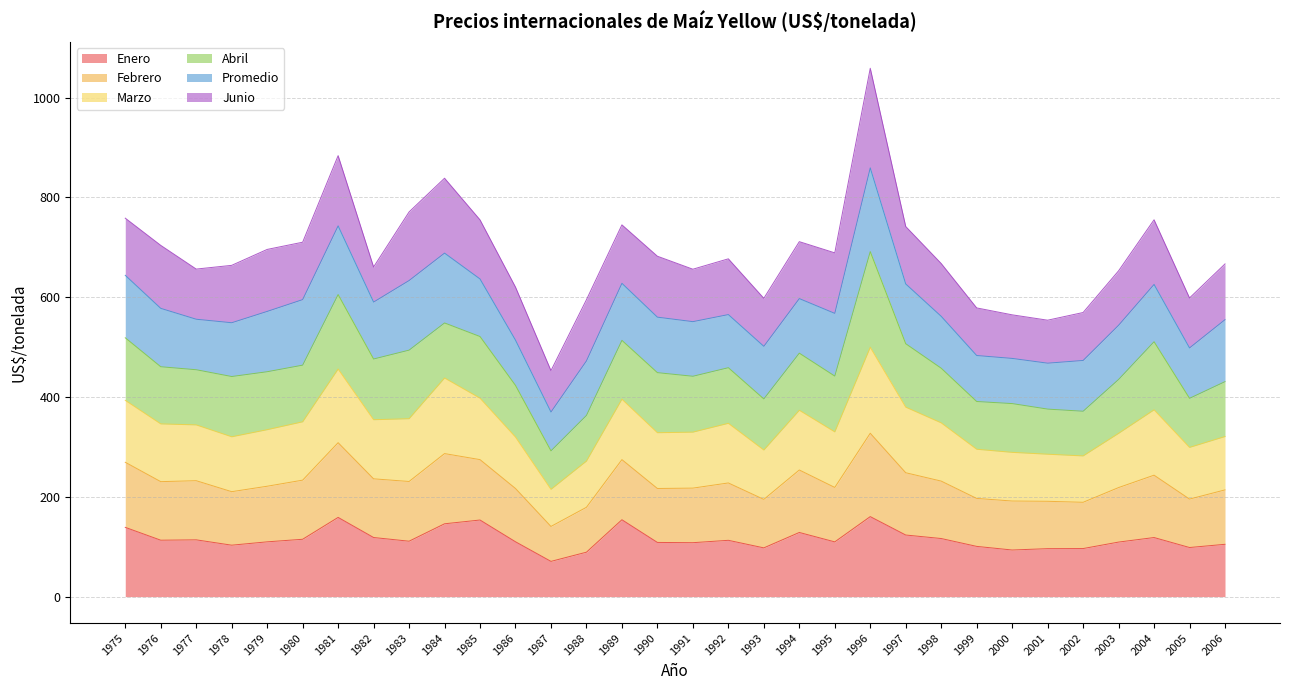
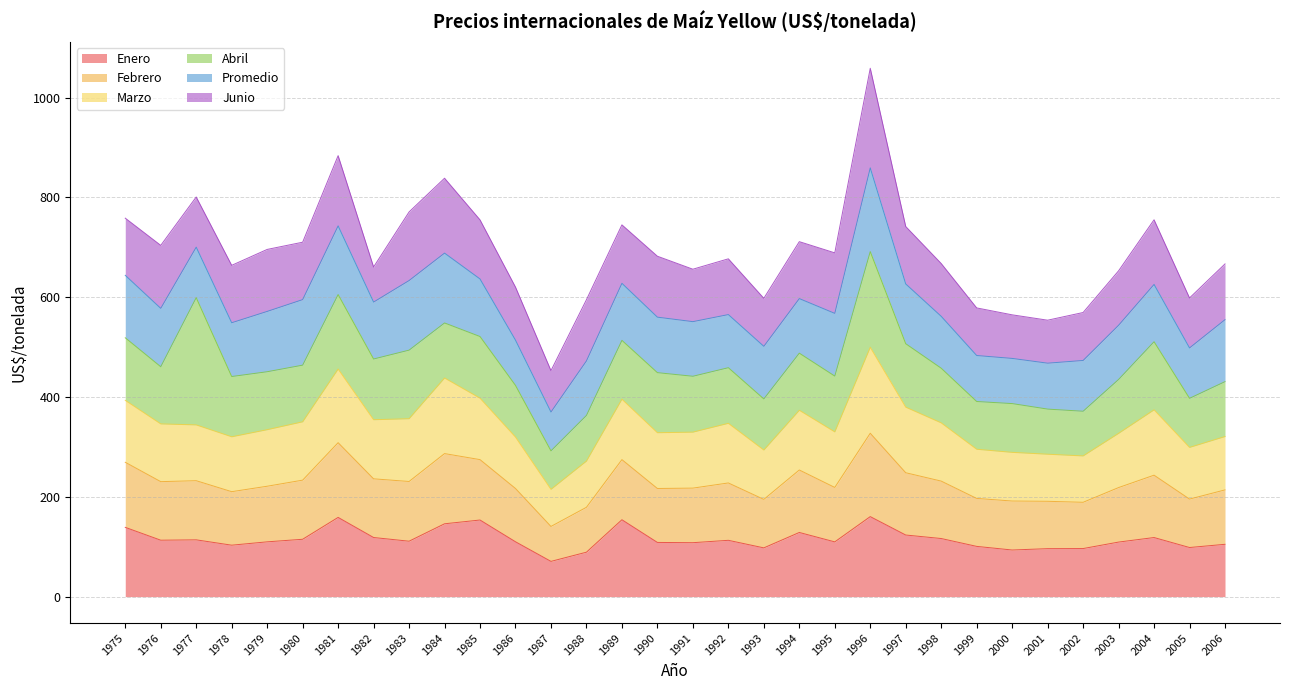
  {
    "Enero": {
      "1975": 140,
      "1976": 110,
      "1977": 110,
      "1978": 100,
      "1979": 110,
      "1980": 110,
      "1981": 160,
      "1982": 120,
      "1983": 110,
      "1984": 150,
      "1985": 150,
      "1986": 110,
      "1987": 70,
      "1988": 90,
      "1989": 150,
      "1990": 110,
      "1991": 110,
      "1992": 110,
      "1993": 100,
      "1994": 130,
      "1995": 110,
      "1996": 160,
      "1997": 120,
      "1998": 120,
      "1999": 100,
      "2000": 90,
      "2001": 100,
      "2002": 100,
      "2003": 110,
      "2004": 120,
      "2005": 100,
      "2006": 100
    },
    "Abril": {
      "1975": 130,
      "1976": 110,
-     "1977": 110,
+     "1977": 250,
      "1978": 120,
      "1979": 120,
      "1980": 110,
      "1981": 150,
      "1982": 120,
      "1983": 140,
      "1984": 110,
      "1985": 120,
      "1986": 100,
      "1987": 80,
      "1988": 90,
      "1989": 120,
      "1990": 120,
      "1991": 110,
      "1992": 110,
      "1993": 100,
      "1994": 110,
      "1995": 110,
      "1996": 190,
      "1997": 130,
      "1998": 110,
      "1999": 100,
      "2000": 100,
      "2001": 90,
      "2002": 90,
      "2003": 110,
      "2004": 140,
      "2005": 100,
      "2006": 110
    },
    "Promedio": {
      "1975": 130,
      "1976": 120,
      "1977": 100,
      "1978": 110,
      "1979": 120,
      "1980": 130,
      "1981": 140,
      "1982": 110,
      "1983": 140,
      "1984": 140,
      "1985": 120,
      "1986": 90,
      "1987": 80,
      "1988": 110,
      "1989": 110,
      "1990": 110,
      "1991": 110,
      "1992": 110,
      "1993": 110,
      "1994": 110,
      "1995": 130,
      "1996": 170,
      "1997": 120,
      "1998": 100,
      "1999": 90,
      "2000": 90,
      "2001": 90,
      "2002": 100,
      "2003": 110,
      "2004": 110,
      "2005": 100,
      "2006": 120
    },
    "Junio": {
      "1975": 110,
      "1976": 130,
      "1977": 100,
      "1978": 120,
      "1979": 120,
      "1980": 120,
      "1981": 140,
      "1982": 70,
      "1983": 140,
      "1984": 150,
      "1985": 120,
      "1986": 110,
      "1987": 80,
      "1988": 120,
      "1989": 120,
      "1990": 120,
      "1991": 110,
      "1992": 110,
      "1993": 100,
      "1994": 110,
      "1995": 120,
      "1996": 200,
      "1997": 120,
      "1998": 110,
      "1999": 100,
      "2000": 90,
      "2001": 90,
      "2002": 100,
      "2003": 110,
      "2004": 130,
      "2005": 100,
      "2006": 110
    }
  }
